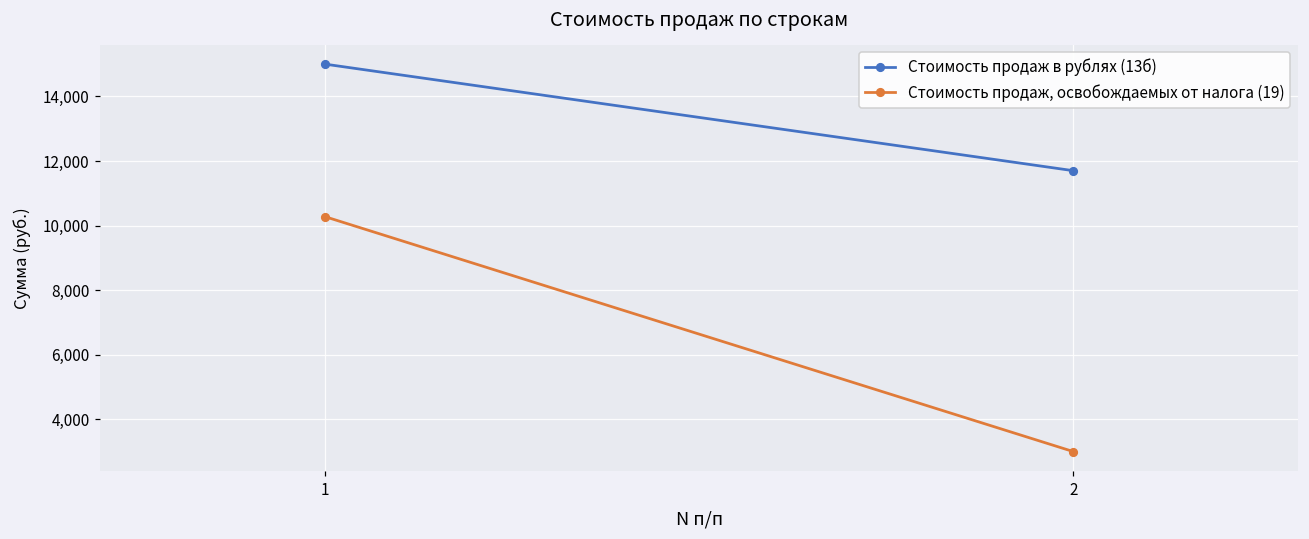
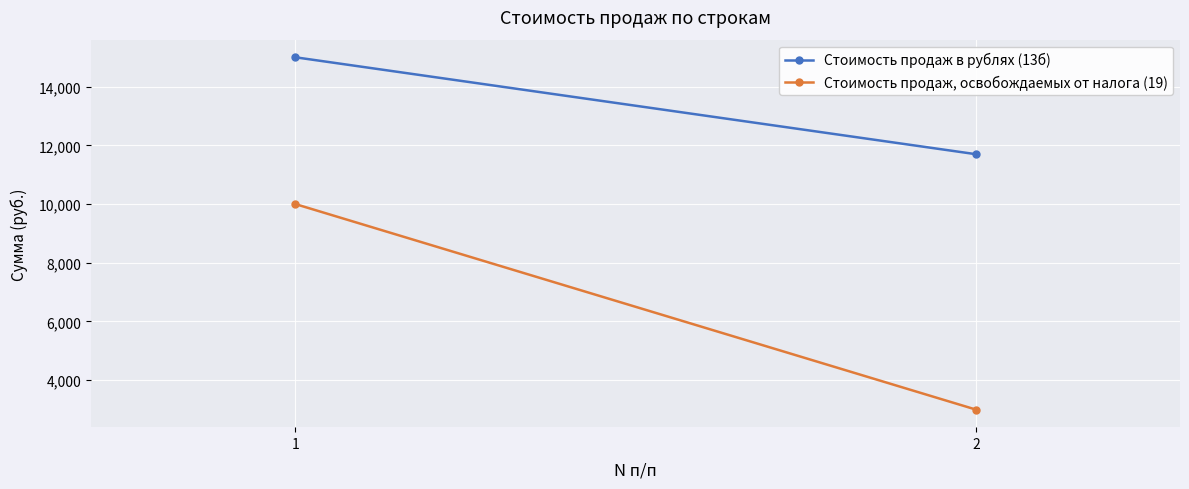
  {
    "Стоимость продаж в рублях (13б)": {
      "1": "15,000",
      "2": "11,700"
    },
    "Стоимость продаж, освобождаемых от налога (19)": {
-     "1": "10,300",
+     "1": "10,000",
      "2": "3,000"
    }
  }
